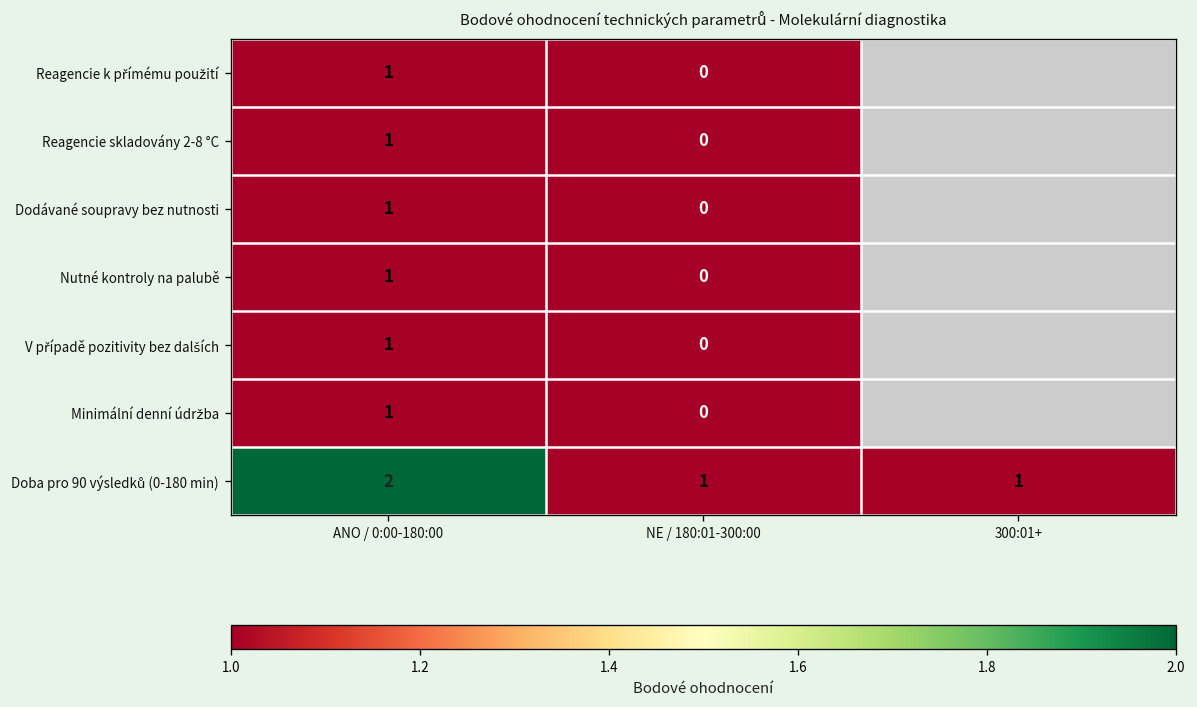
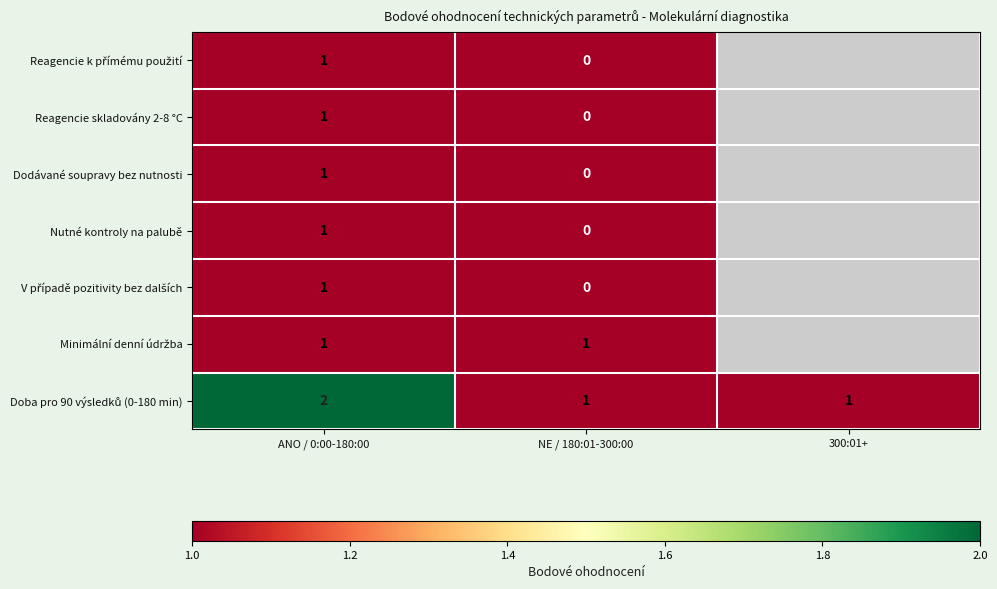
  {
    "Reagencie k přímému použití": {
      "ANO / 0:00-180:00": 1,
      "NE / 180:01-300:00": 0
    },
    "Reagencie skladovány 2-8 °C": {
      "ANO / 0:00-180:00": 1,
      "NE / 180:01-300:00": 0
    },
    "Dodávané soupravy bez nutnosti": {
      "ANO / 0:00-180:00": 1,
      "NE / 180:01-300:00": 0
    },
    "Nutné kontroly na palubě": {
      "ANO / 0:00-180:00": 1,
      "NE / 180:01-300:00": 0
    },
    "V případě pozitivity bez dalších": {
      "ANO / 0:00-180:00": 1,
      "NE / 180:01-300:00": 0
    },
    "Minimální denní údržba": {
      "ANO / 0:00-180:00": 1,
-     "NE / 180:01-300:00": 0
+     "NE / 180:01-300:00": 1
    },
    "Doba pro 90 výsledků (0-180 min)": {
      "ANO / 0:00-180:00": 2,
      "NE / 180:01-300:00": 1,
      "300:01+": 1
    }
  }
